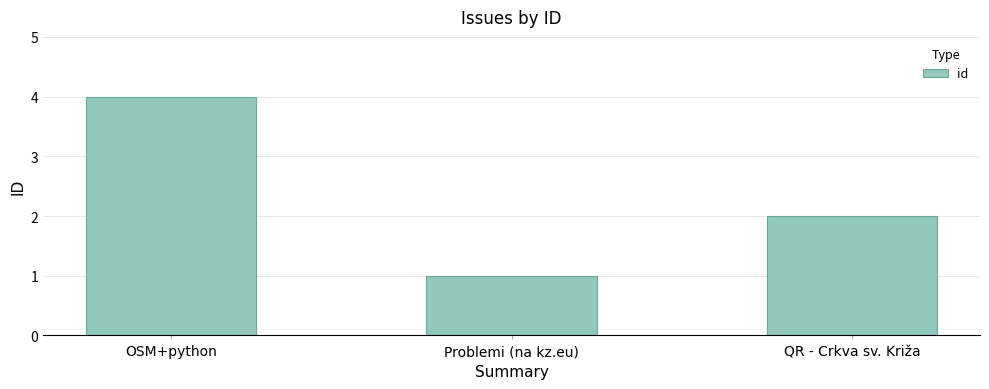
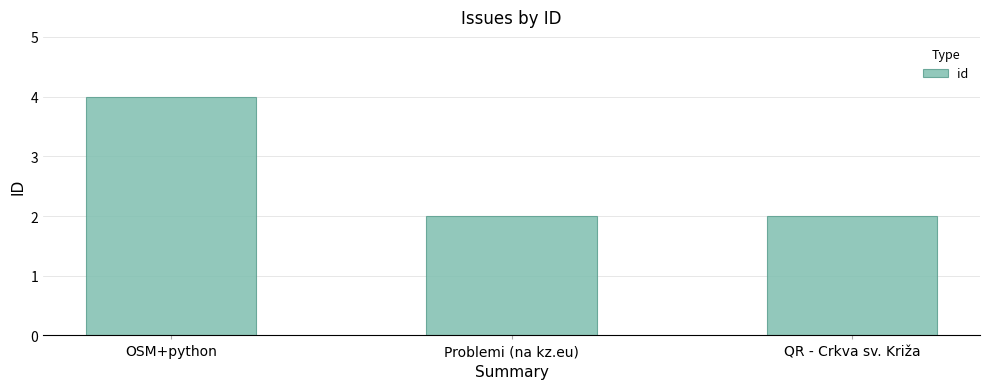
  {
    "OSM+python": 4,
-   "Problemi (na kz.eu)": 1,
+   "Problemi (na kz.eu)": 2,
    "QR - Crkva sv. Križa": 2
  }
